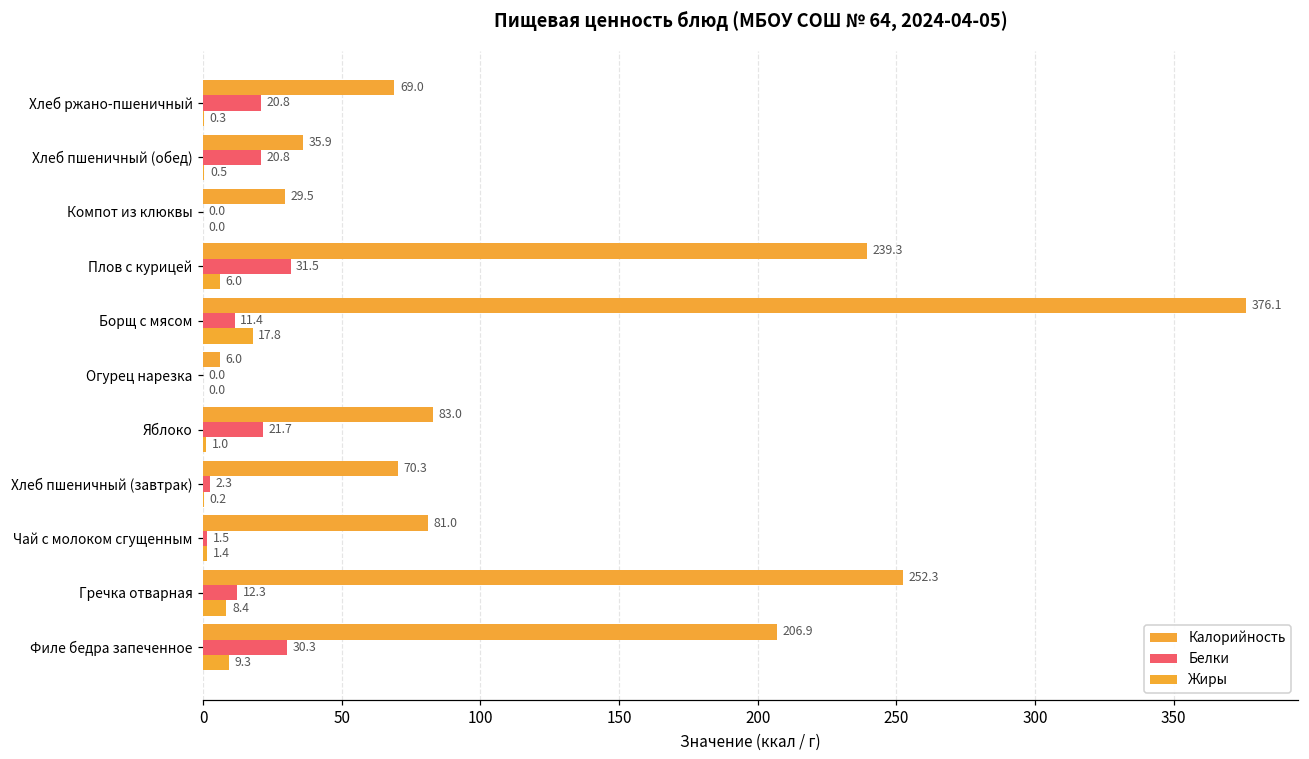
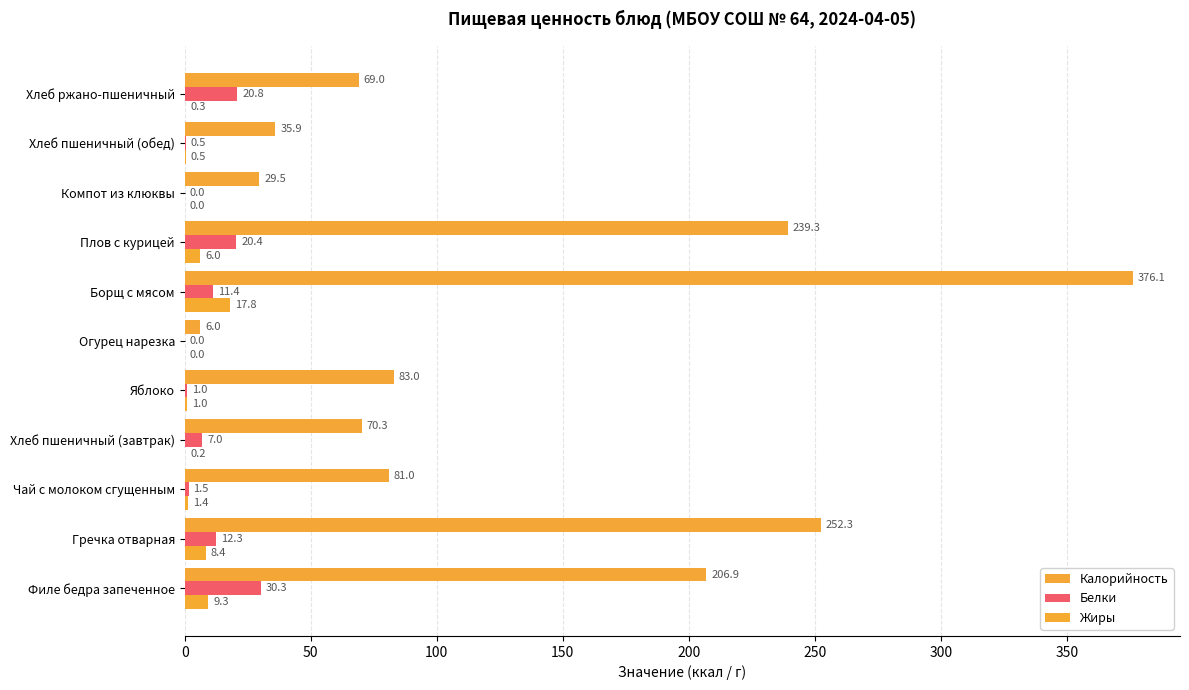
  {
    "Белки": {
      "Хлеб ржано-пшеничный": 20.8,
-     "Хлеб пшеничный (обед)": 20.8,
+     "Хлеб пшеничный (обед)": 0.5,
      "Компот из клюквы": 0.0,
-     "Плов с курицей": 31.5,
+     "Плов с курицей": 20.4,
      "Борщ с мясом": 11.4,
      "Огурец нарезка": 0.0,
-     "Яблоко": 21.7,
-     "Хлеб пшеничный (завтрак)": 2.3,
+     "Яблоко": 1.0,
+     "Хлеб пшеничный (завтрак)": 7.0,
      "Чай с молоком сгущенным": 1.5,
      "Гречка отварная": 12.3,
      "Филе бедра запеченное": 30.3
    }
  }
